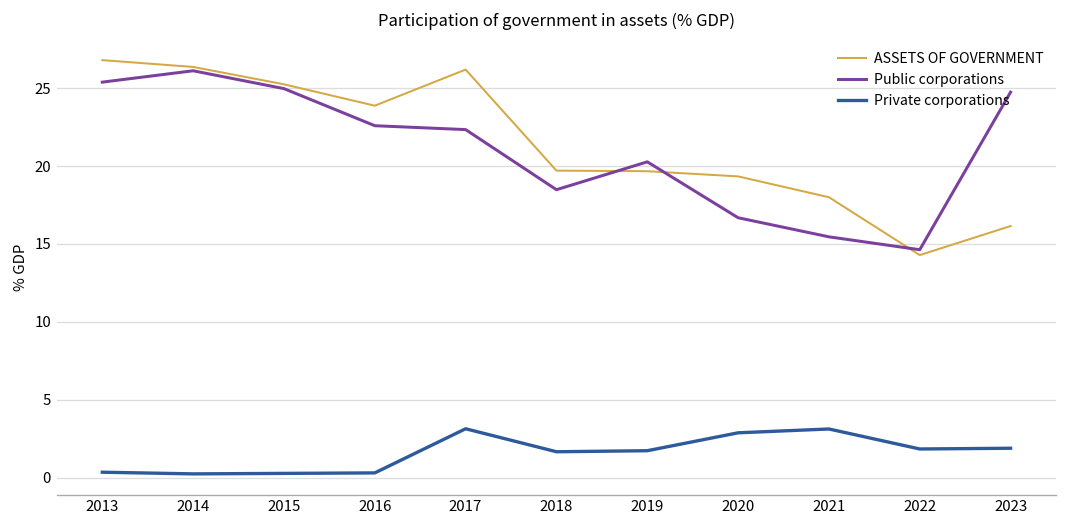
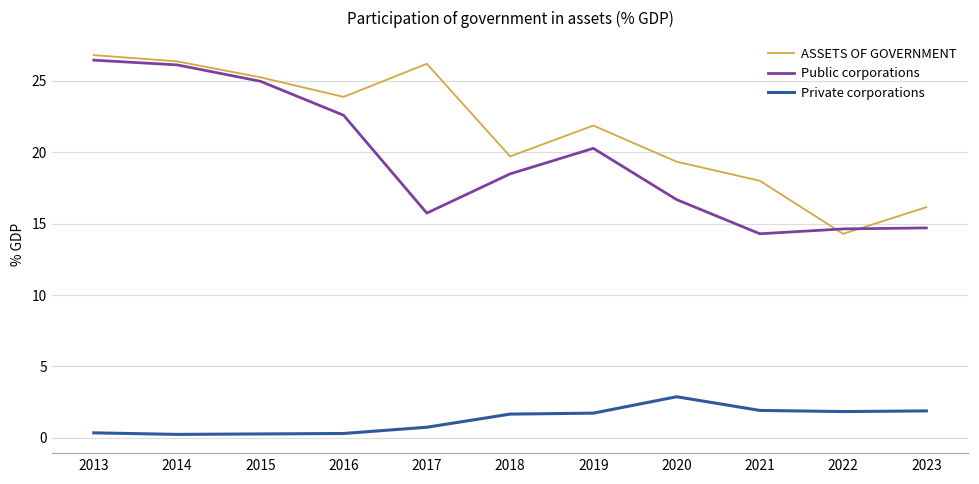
  {
    "ASSETS OF GOVERNMENT": {
      "2013": 26.8,
      "2014": 26.4,
      "2015": 25.2,
      "2016": 23.9,
      "2017": 26.2,
      "2018": 19.7,
-     "2019": 19.7,
+     "2019": 21.9,
      "2020": 19.3,
      "2021": 18.0,
      "2022": 14.3,
      "2023": 16.2
    },
    "Public corporations": {
-     "2013": 25.4,
+     "2013": 26.4,
      "2014": 26.1,
      "2015": 25.0,
      "2016": 22.6,
-     "2017": 22.3,
+     "2017": 15.7,
      "2018": 18.5,
      "2019": 20.3,
      "2020": 16.7,
-     "2021": 15.5,
+     "2021": 14.3,
      "2022": 14.6,
-     "2023": 24.7
+     "2023": 14.7
    },
    "Private corporations": {
      "2013": 0.4,
      "2014": 0.2,
      "2015": 0.3,
      "2016": 0.3,
-     "2017": 3.1,
+     "2017": 0.7,
      "2018": 1.7,
      "2019": 1.7,
      "2020": 2.9,
-     "2021": 3.1,
+     "2021": 1.9,
      "2022": 1.8,
      "2023": 1.9
    }
  }
